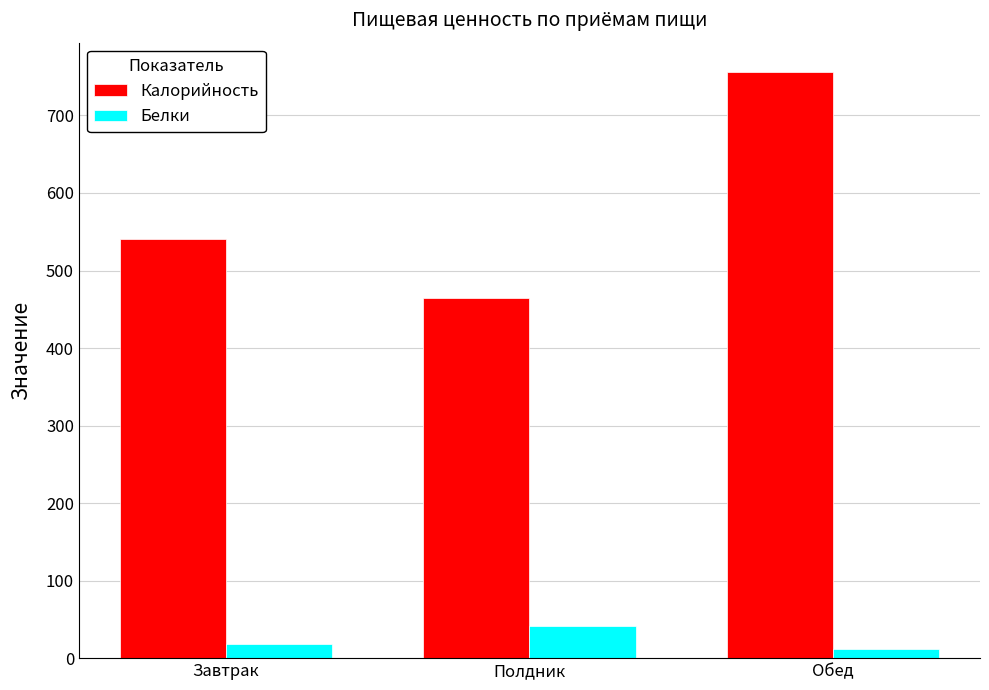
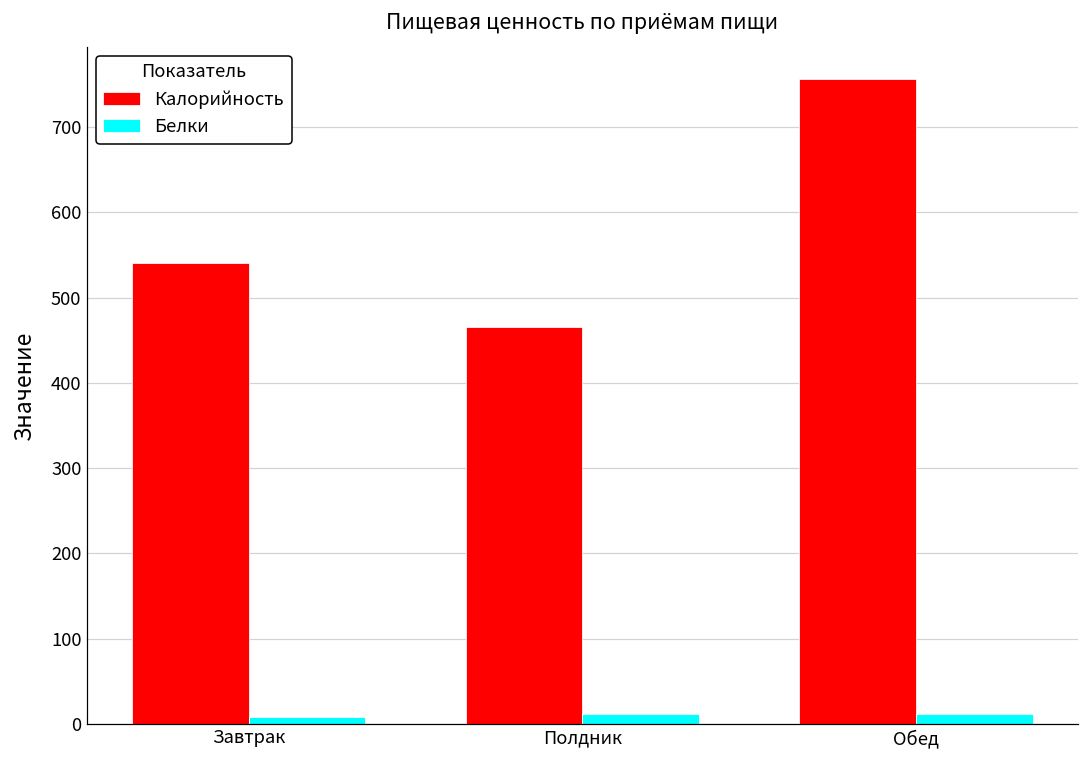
  {
    "Калорийность": {
      "Завтрак": 540,
      "Полдник": 460,
      "Обед": 760
    },
    "Белки": {
-     "Завтрак": 20,
-     "Полдник": 40,
+     "Завтрак": 10,
+     "Полдник": 10,
      "Обед": 10
    }
  }
